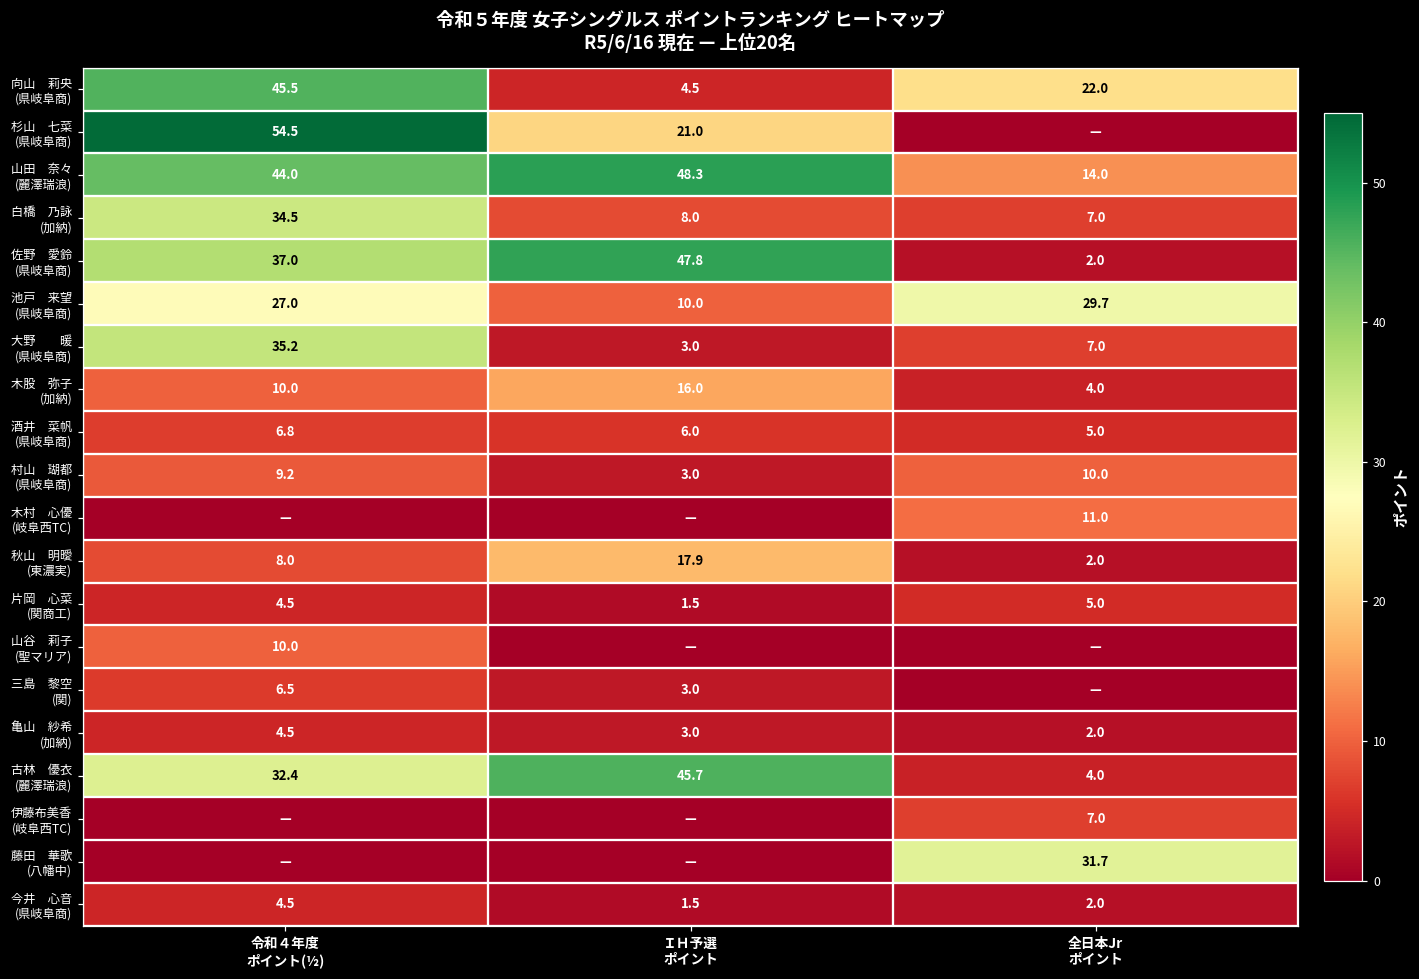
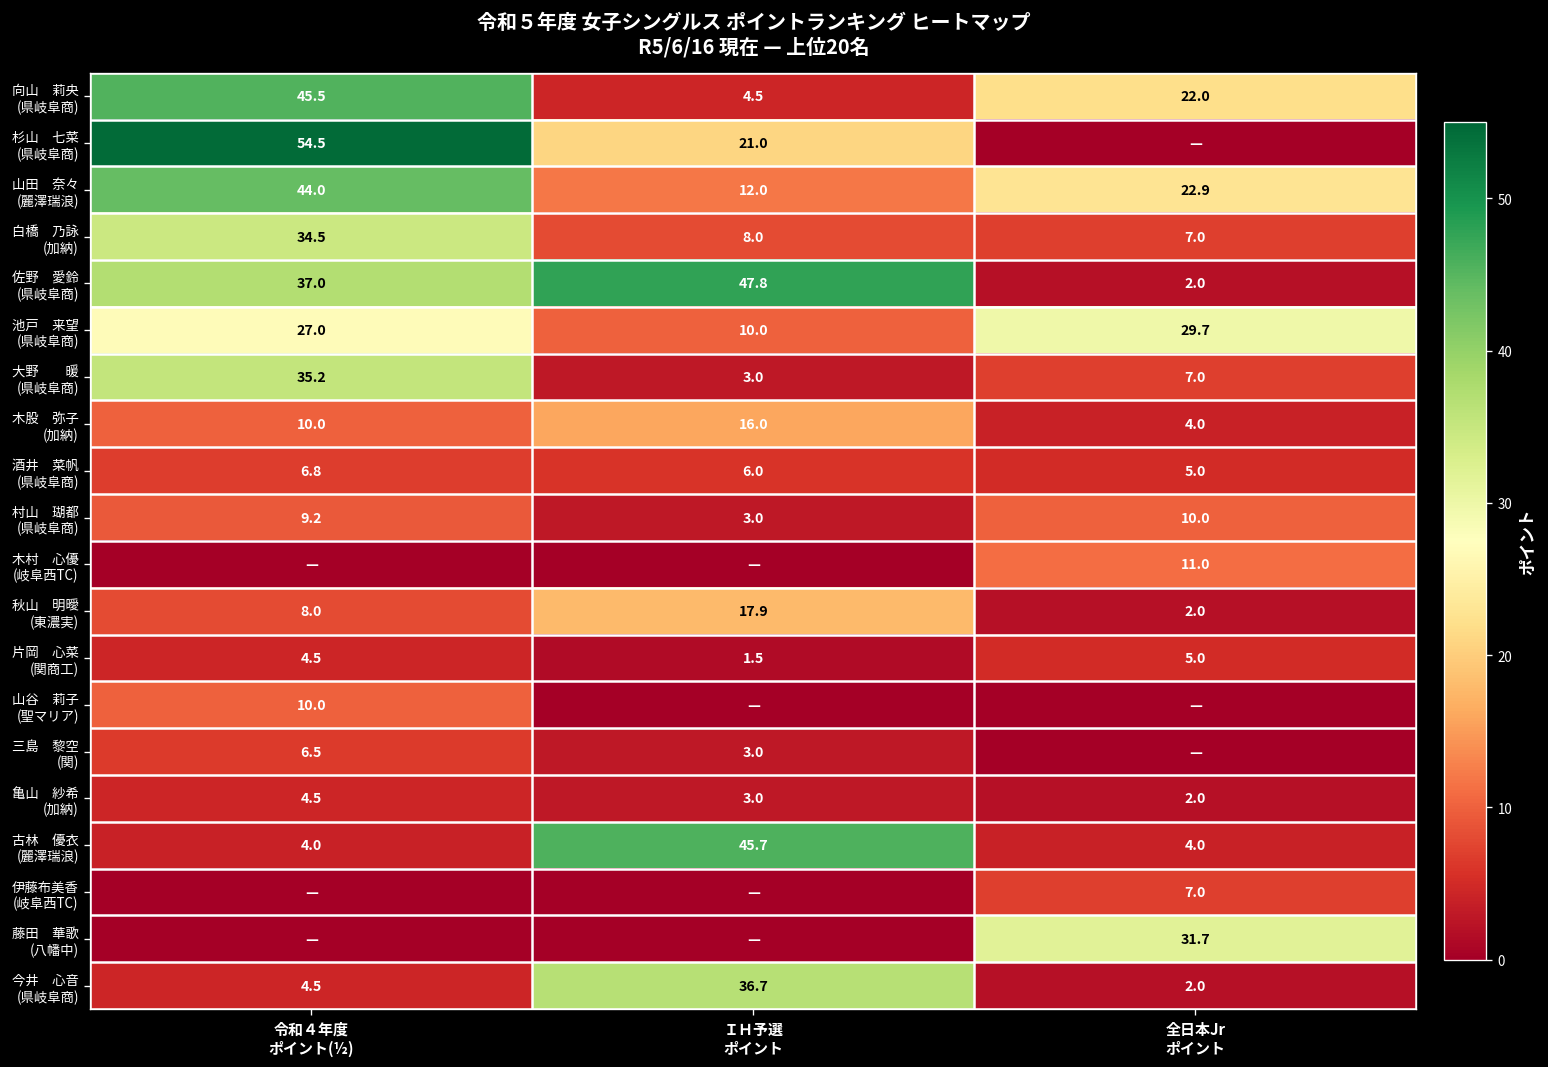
  {
    "向山 莉央 (県岐阜商)": {
      "令和４年度 ポイント(½)": 45.5,
      "ＩＨ予選 ポイント": 4.5,
      "全日本Jr ポイント": 22.0
    },
    "杉山 七菜 (県岐阜商)": {
      "令和４年度 ポイント(½)": 54.5,
      "ＩＨ予選 ポイント": 21.0
    },
    "山田 奈々 (麗澤瑞浪)": {
      "令和４年度 ポイント(½)": 44.0,
-     "ＩＨ予選 ポイント": 48.3,
-     "全日本Jr ポイント": 14.0
+     "ＩＨ予選 ポイント": 12.0,
+     "全日本Jr ポイント": 22.9
    },
    "白橋 乃詠 (加納)": {
      "令和４年度 ポイント(½)": 34.5,
      "ＩＨ予選 ポイント": 8.0,
      "全日本Jr ポイント": 7.0
    },
    "佐野 愛鈴 (県岐阜商)": {
      "令和４年度 ポイント(½)": 37.0,
      "ＩＨ予選 ポイント": 47.8,
      "全日本Jr ポイント": 2.0
    },
    "池戸 来望 (県岐阜商)": {
      "令和４年度 ポイント(½)": 27.0,
      "ＩＨ予選 ポイント": 10.0,
      "全日本Jr ポイント": 29.7
    },
    "大野 暖 (県岐阜商)": {
      "令和４年度 ポイント(½)": 35.2,
      "ＩＨ予選 ポイント": 3.0,
      "全日本Jr ポイント": 7.0
    },
    "木股 弥子 (加納)": {
      "令和４年度 ポイント(½)": 10.0,
      "ＩＨ予選 ポイント": 16.0,
      "全日本Jr ポイント": 4.0
    },
    "酒井 菜帆 (県岐阜商)": {
      "令和４年度 ポイント(½)": 6.8,
      "ＩＨ予選 ポイント": 6.0,
      "全日本Jr ポイント": 5.0
    },
    "村山 瑚都 (県岐阜商)": {
      "令和４年度 ポイント(½)": 9.2,
      "ＩＨ予選 ポイント": 3.0,
      "全日本Jr ポイント": 10.0
    },
    "木村 心優 (岐阜西TC)": {
      "全日本Jr ポイント": 11.0
    },
    "秋山 明曖 (東濃実)": {
      "令和４年度 ポイント(½)": 8.0,
      "ＩＨ予選 ポイント": 17.9,
      "全日本Jr ポイント": 2.0
    },
    "片岡 心菜 (関商工)": {
      "令和４年度 ポイント(½)": 4.5,
      "ＩＨ予選 ポイント": 1.5,
      "全日本Jr ポイント": 5.0
    },
    "山谷 莉子 (聖マリア)": {
      "令和４年度 ポイント(½)": 10.0
    },
    "三島 黎空 (関)": {
      "令和４年度 ポイント(½)": 6.5,
      "ＩＨ予選 ポイント": 3.0
    },
    "亀山 紗希 (加納)": {
      "令和４年度 ポイント(½)": 4.5,
      "ＩＨ予選 ポイント": 3.0,
      "全日本Jr ポイント": 2.0
    },
    "古林 優衣 (麗澤瑞浪)": {
-     "令和４年度 ポイント(½)": 32.4,
+     "令和４年度 ポイント(½)": 4.0,
      "ＩＨ予選 ポイント": 45.7,
      "全日本Jr ポイント": 4.0
    },
    "伊藤布美香 (岐阜西TC)": {
      "全日本Jr ポイント": 7.0
    },
    "藤田 華歌 (八幡中)": {
      "全日本Jr ポイント": 31.7
    },
    "今井 心音 (県岐阜商)": {
      "令和４年度 ポイント(½)": 4.5,
-     "ＩＨ予選 ポイント": 1.5,
+     "ＩＨ予選 ポイント": 36.7,
      "全日本Jr ポイント": 2.0
    }
  }
